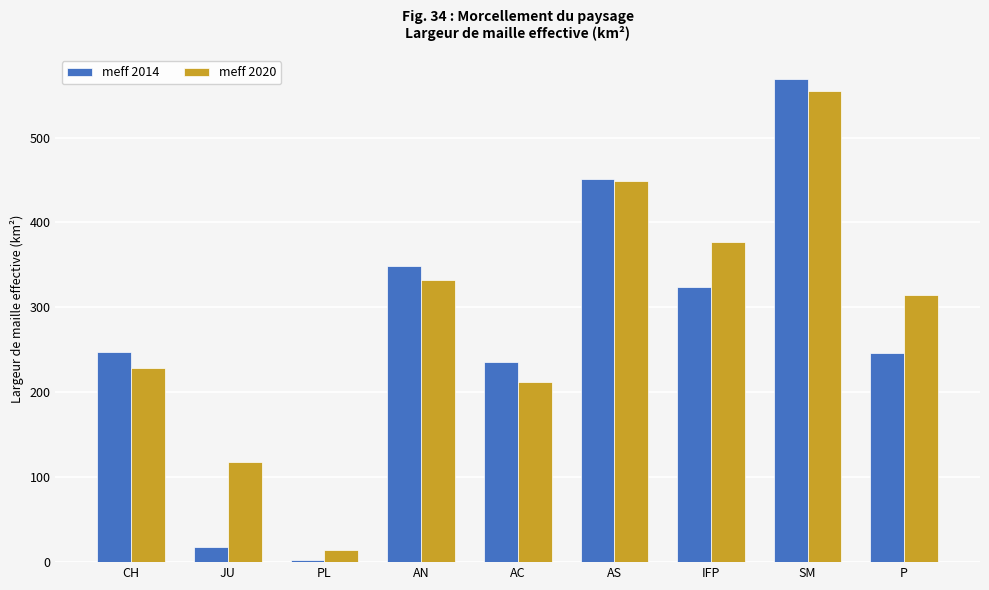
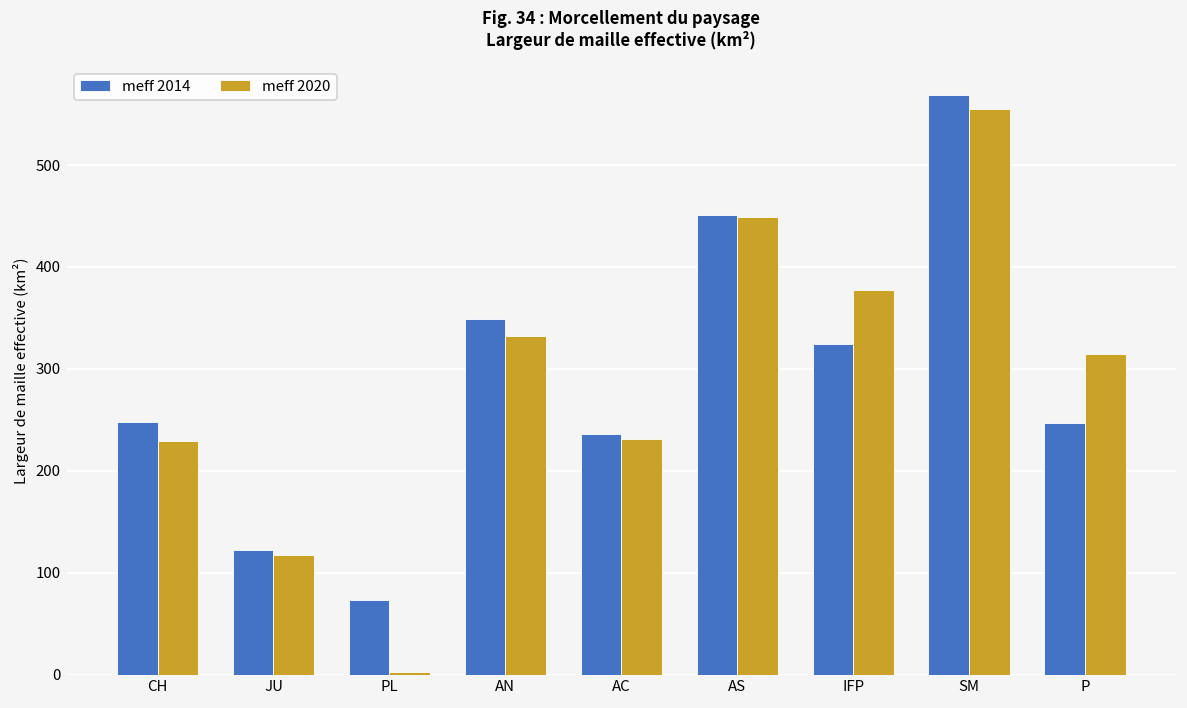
  {
    "meff 2014": {
      "CH": 250,
-     "JU": 20,
-     "PL": 0,
+     "JU": 120,
+     "PL": 70,
      "AN": 350,
      "AC": 240,
      "AS": 450,
      "IFP": 320,
      "SM": 570,
      "P": 250
    },
    "meff 2020": {
      "CH": 230,
      "JU": 120,
-     "PL": 10,
+     "PL": 0,
      "AN": 330,
-     "AC": 210,
+     "AC": 230,
      "AS": 450,
      "IFP": 380,
      "SM": 560,
      "P": 310
    }
  }
